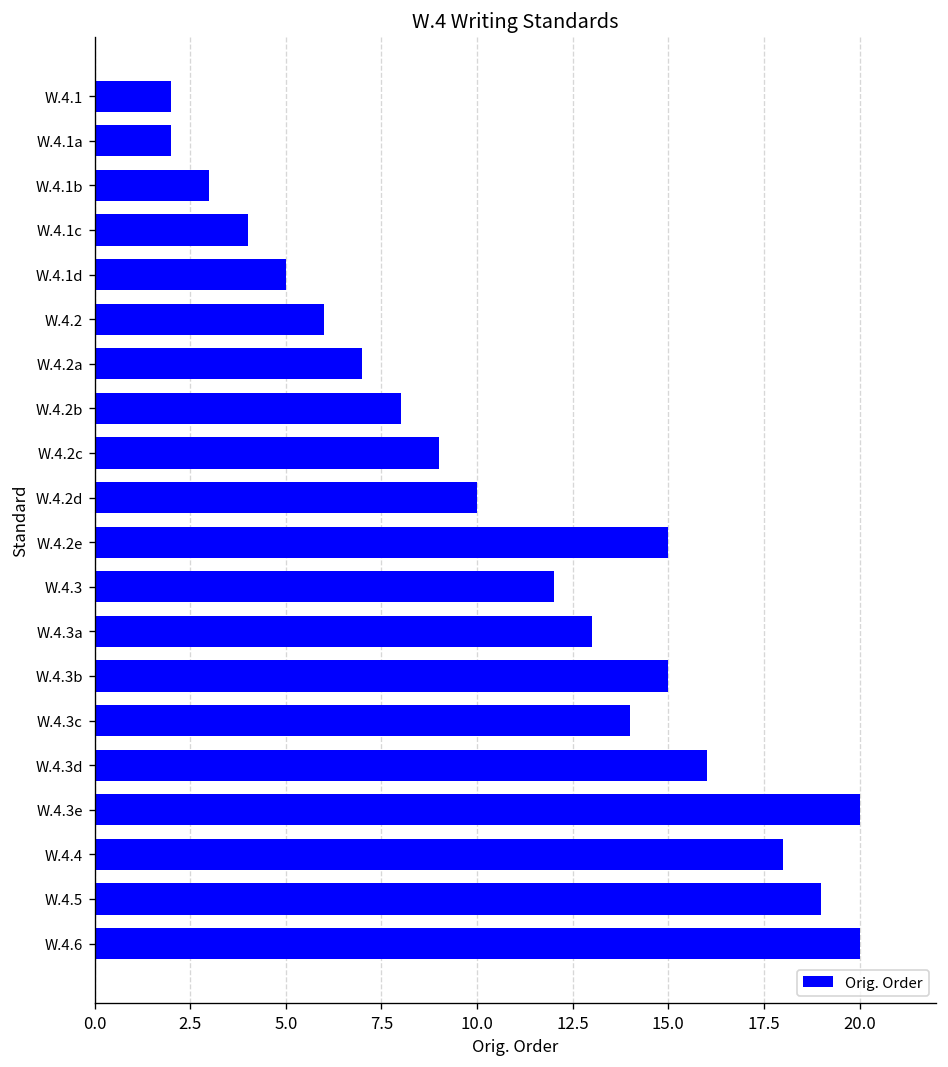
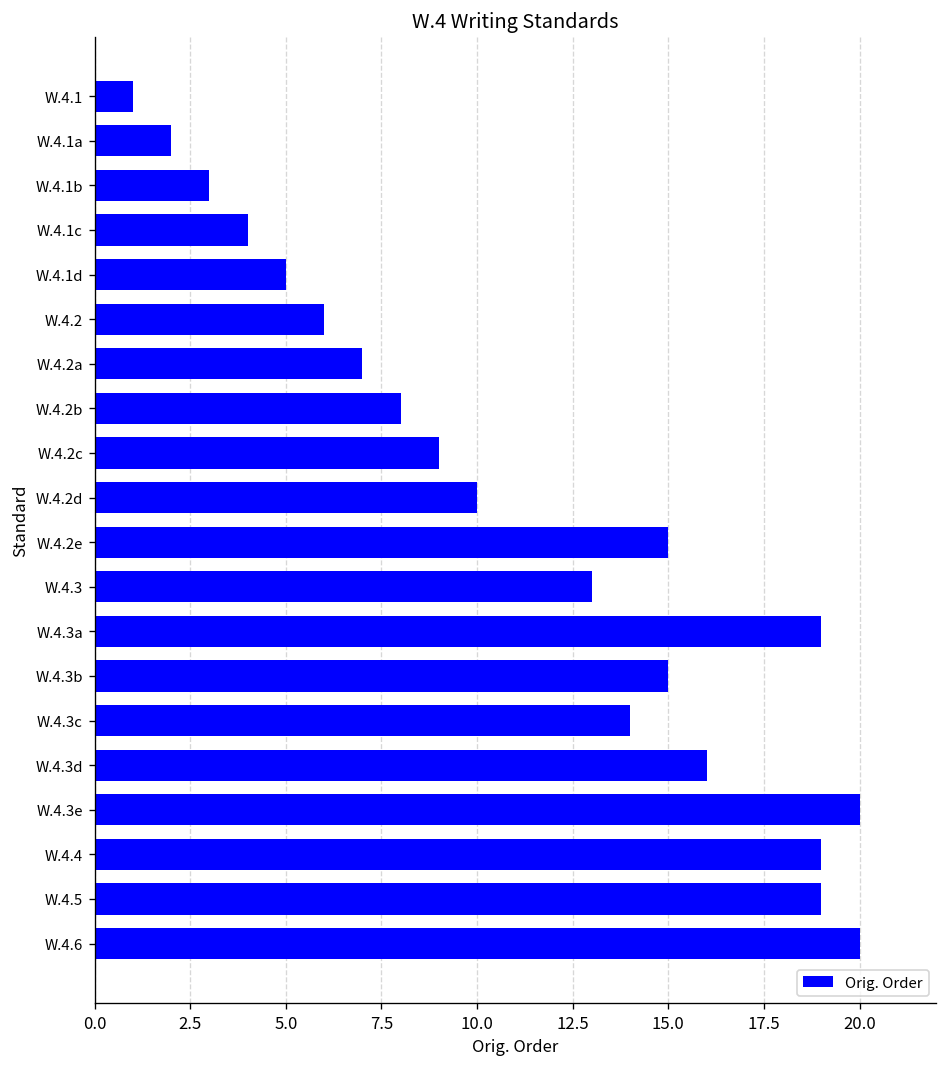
  {
-   "W.4.1": 2,
+   "W.4.1": 1,
    "W.4.1a": 2,
    "W.4.1b": 3,
    "W.4.1c": 4,
    "W.4.1d": 5,
    "W.4.2": 6,
    "W.4.2a": 7,
    "W.4.2b": 8,
    "W.4.2c": 9,
    "W.4.2d": 10,
    "W.4.2e": 15,
-   "W.4.3": 12,
-   "W.4.3a": 13,
+   "W.4.3": 13,
+   "W.4.3a": 19,
    "W.4.3b": 15,
    "W.4.3c": 14,
    "W.4.3d": 16,
    "W.4.3e": 20,
-   "W.4.4": 18,
+   "W.4.4": 19,
    "W.4.5": 19,
    "W.4.6": 20
  }
